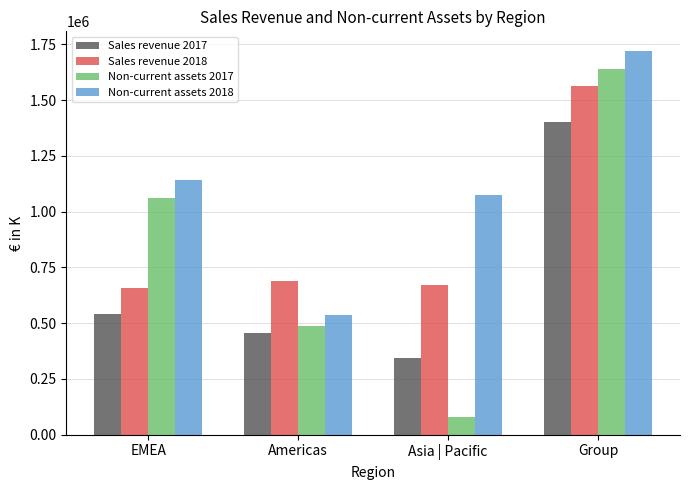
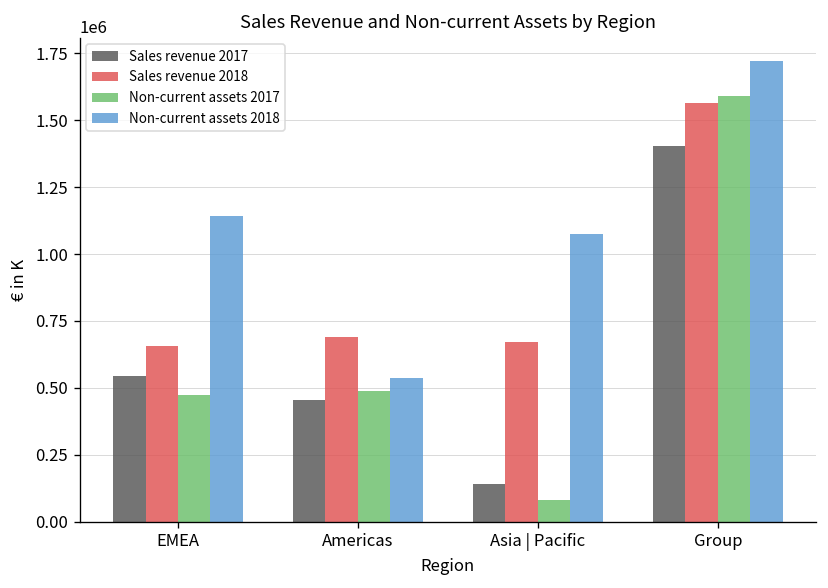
  {
    "Sales revenue 2017": {
      "EMEA": 540000,
      "Americas": 460000,
-     "Asia | Pacific": 340000,
+     "Asia | Pacific": 140000,
      "Group": 1400000
    },
    "Sales revenue 2018": {
      "EMEA": 660000,
      "Americas": 690000,
      "Asia | Pacific": 670000,
      "Group": 1570000
    },
    "Non-current assets 2017": {
-     "EMEA": 1060000,
+     "EMEA": 470000,
      "Americas": 490000,
      "Asia | Pacific": 80000,
-     "Group": 1640000
+     "Group": 1590000
    },
    "Non-current assets 2018": {
      "EMEA": 1140000,
      "Americas": 540000,
      "Asia | Pacific": 1080000,
      "Group": 1720000
    }
  }
